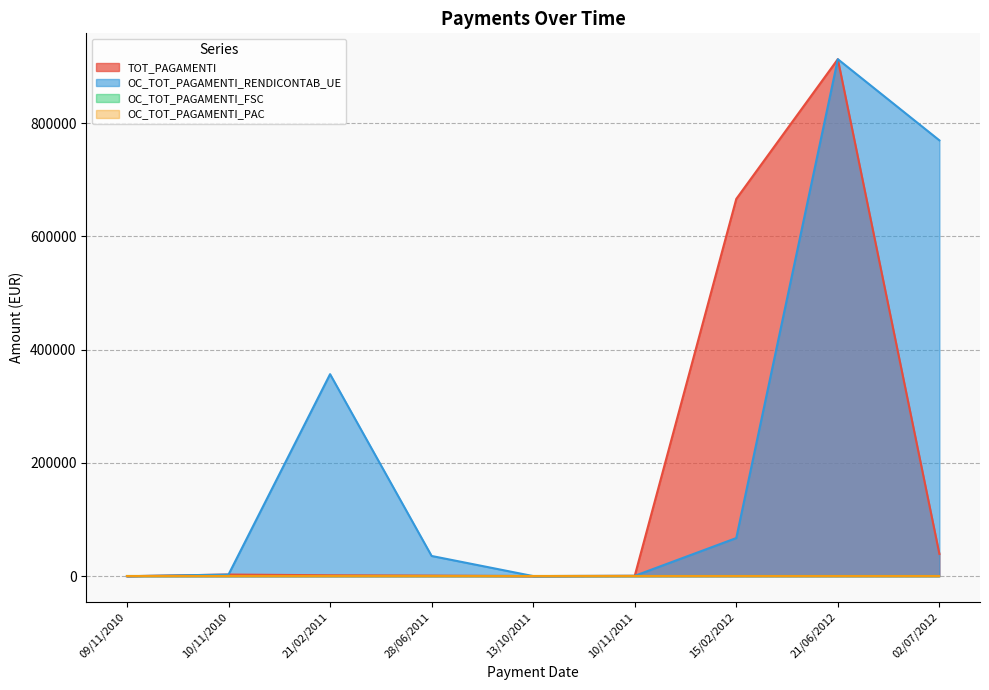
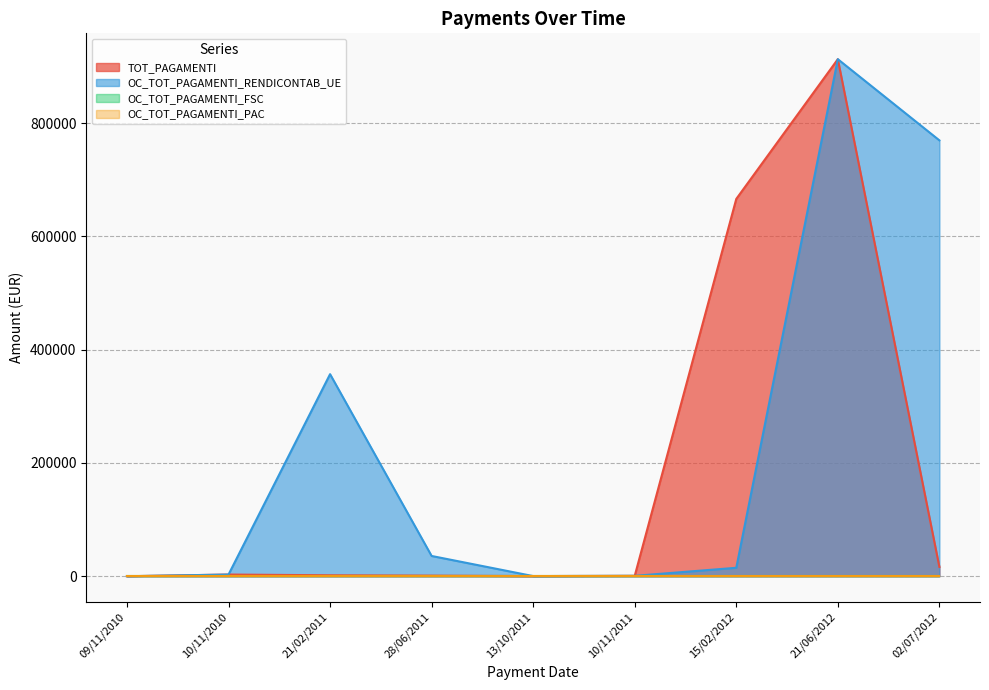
  {
    "TOT_PAGAMENTI": {
      "15/02/2012": 670000,
-     "02/07/2012": 40000
+     "02/07/2012": 20000
    },
    "OC_TOT_PAGAMENTI_RENDICONTAB_UE": {
      "21/02/2011": 360000,
      "28/06/2011": 40000,
-     "15/02/2012": 70000,
+     "15/02/2012": 10000,
      "02/07/2012": 770000
    },
    "OC_TOT_PAGAMENTI_PAC": {
      "15/02/2012": 0,
      "21/06/2012": 0,
      "02/07/2012": 0
    }
  }
